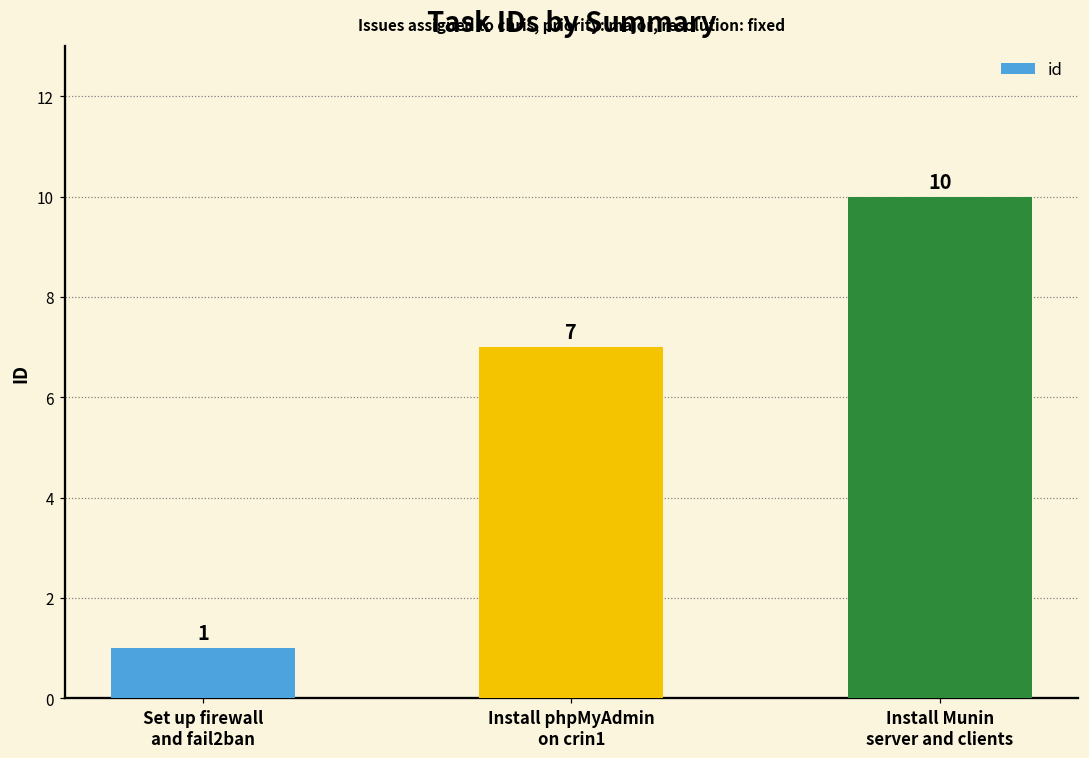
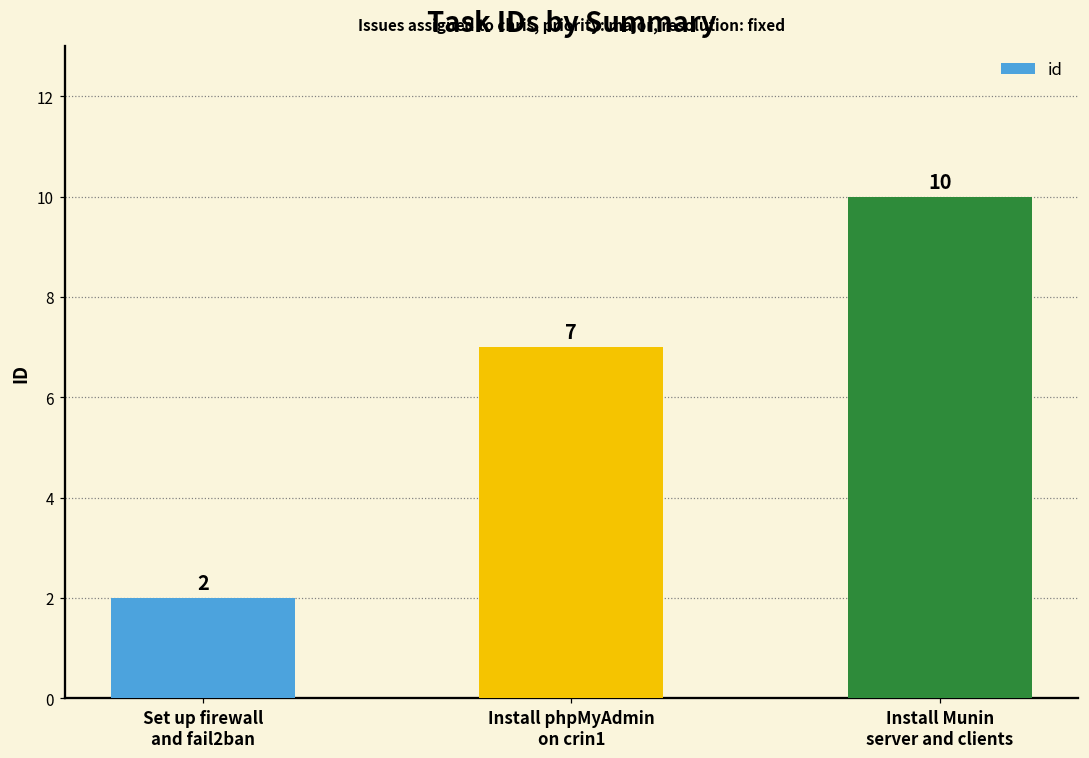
  {
-   "Set up firewall and fail2ban": 1,
+   "Set up firewall and fail2ban": 2,
    "Install phpMyAdmin on crin1": 7,
    "Install Munin server and clients": 10
  }
